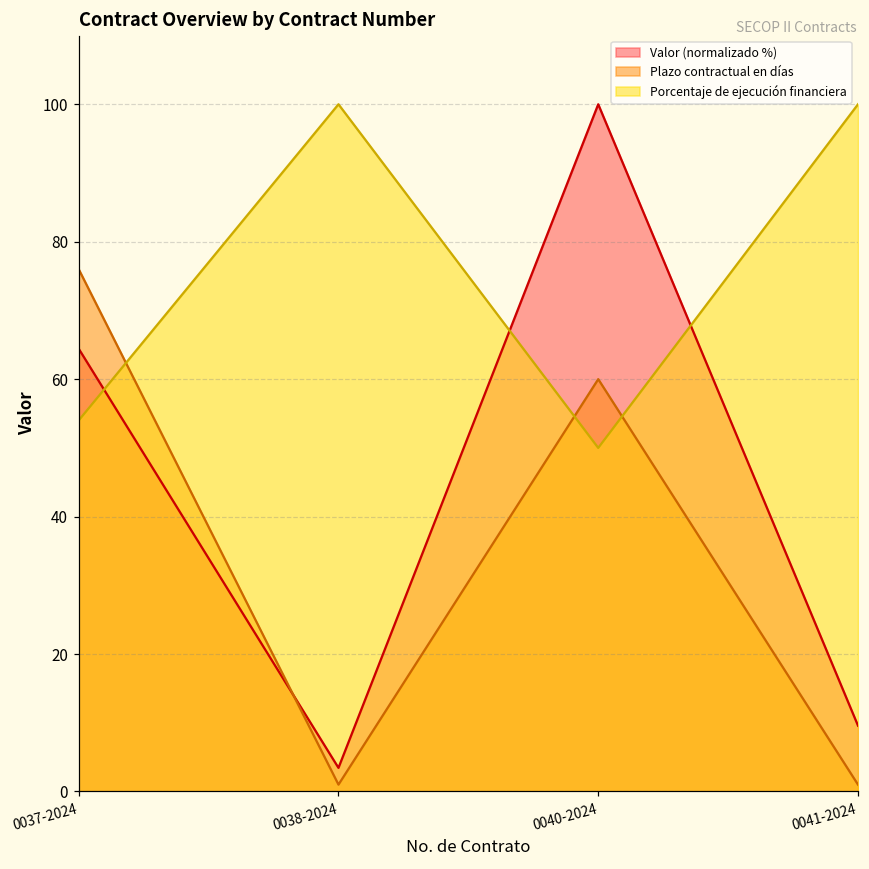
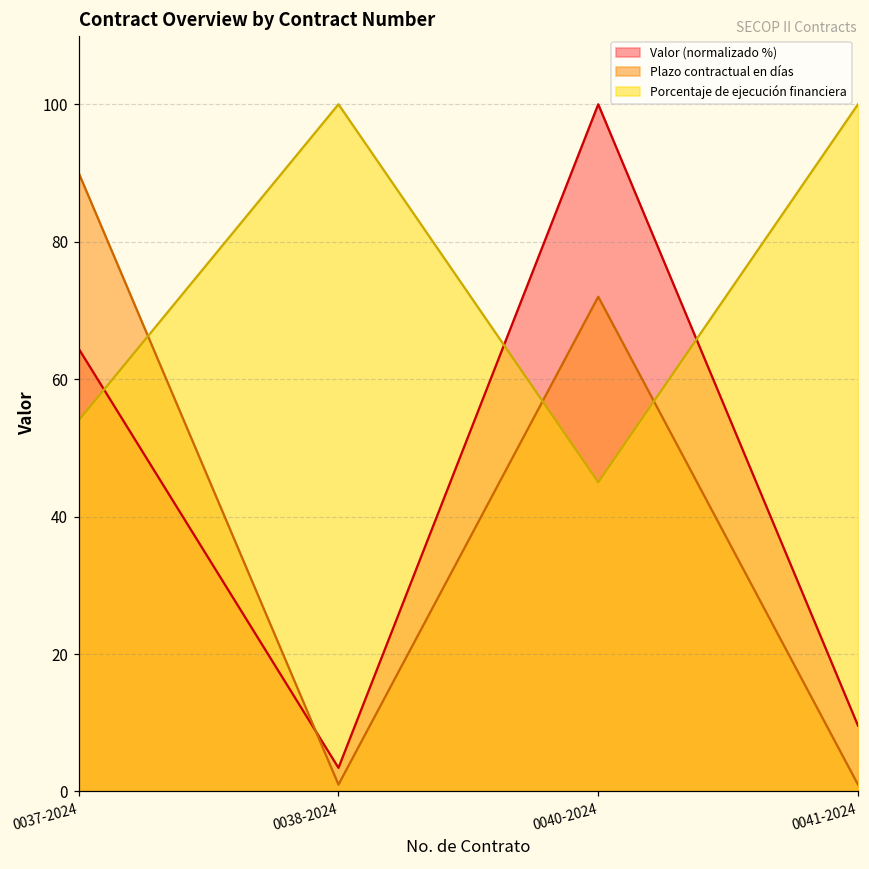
  {
    "Valor (normalizado %)": {
      "0037-2024": 64,
      "0038-2024": 3,
      "0040-2024": 100,
      "0041-2024": 10
    },
    "Plazo contractual en días": {
-     "0037-2024": 76,
+     "0037-2024": 90,
      "0038-2024": 1,
-     "0040-2024": 60,
+     "0040-2024": 72,
      "0041-2024": 1
    },
    "Porcentaje de ejecución financiera": {
      "0037-2024": 54,
      "0038-2024": 100,
-     "0040-2024": 50,
+     "0040-2024": 45,
      "0041-2024": 100
    }
  }
